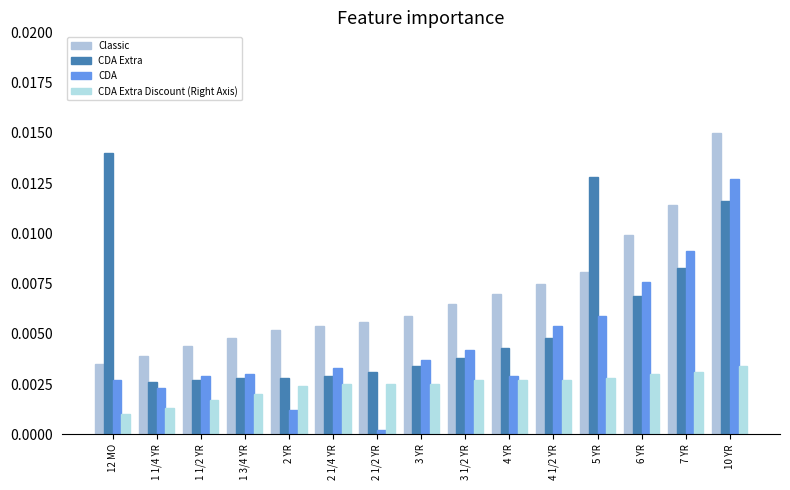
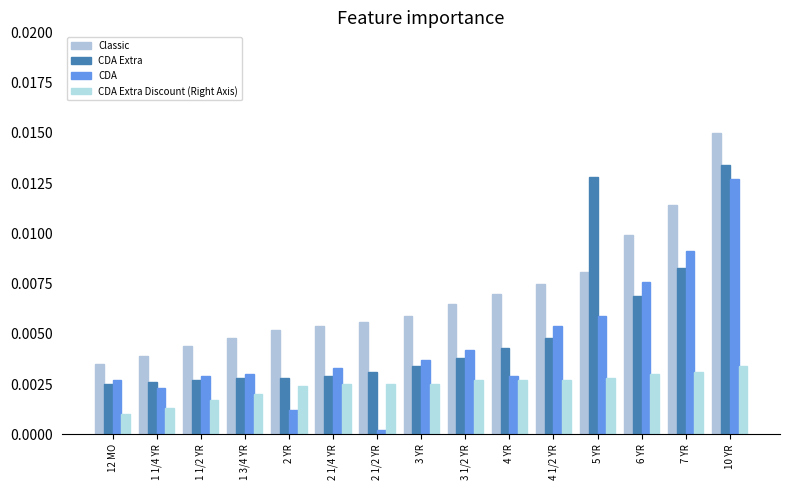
  {
    "CDA Extra": {
-     "12 MO": 0.0140,
+     "12 MO": 0.0025,
      "1 1/4 YR": 0.0026,
      "1 1/2 YR": 0.0027,
      "1 3/4 YR": 0.0028,
      "2 YR": 0.0028,
      "2 1/4 YR": 0.0029,
      "2 1/2 YR": 0.0031,
      "3 YR": 0.0034,
      "3 1/2 YR": 0.0038,
      "4 YR": 0.0043,
      "4 1/2 YR": 0.0048,
      "5 YR": 0.0128,
      "6 YR": 0.0069,
      "7 YR": 0.0083,
-     "10 YR": 0.0116
+     "10 YR": 0.0134
    },
    "CDA": {
      "12 MO": 0.0027,
      "1 1/4 YR": 0.0023,
      "1 1/2 YR": 0.0029,
      "1 3/4 YR": 0.0030,
      "2 YR": 0.0012,
      "2 1/4 YR": 0.0033,
      "2 1/2 YR": 0.0002,
      "3 YR": 0.0037,
      "3 1/2 YR": 0.0042,
      "4 YR": 0.0029,
      "4 1/2 YR": 0.0054,
      "5 YR": 0.0059,
      "6 YR": 0.0076,
      "7 YR": 0.0091,
      "10 YR": 0.0127
    }
  }
